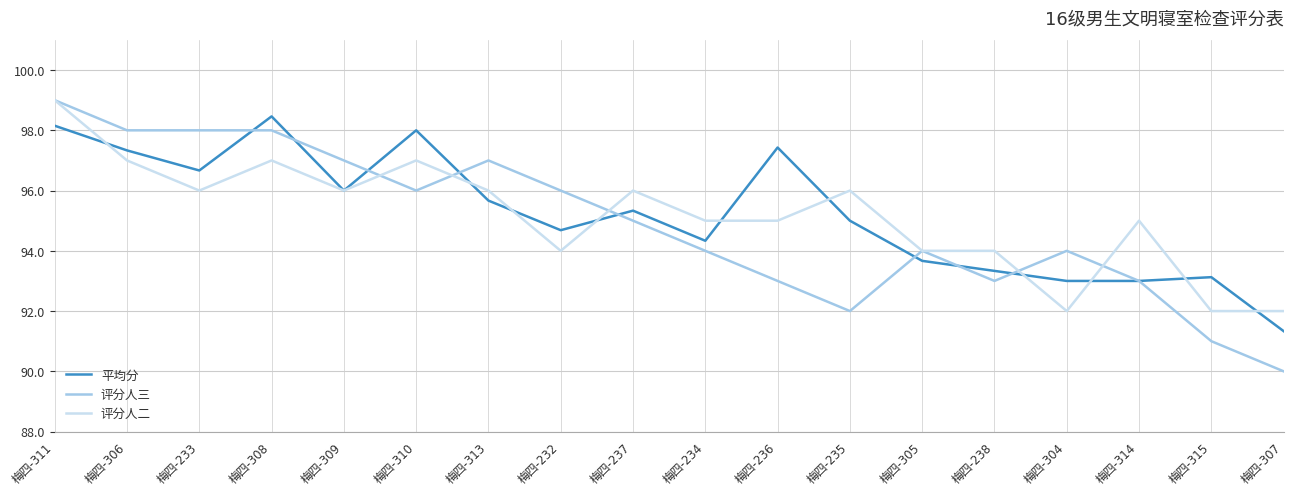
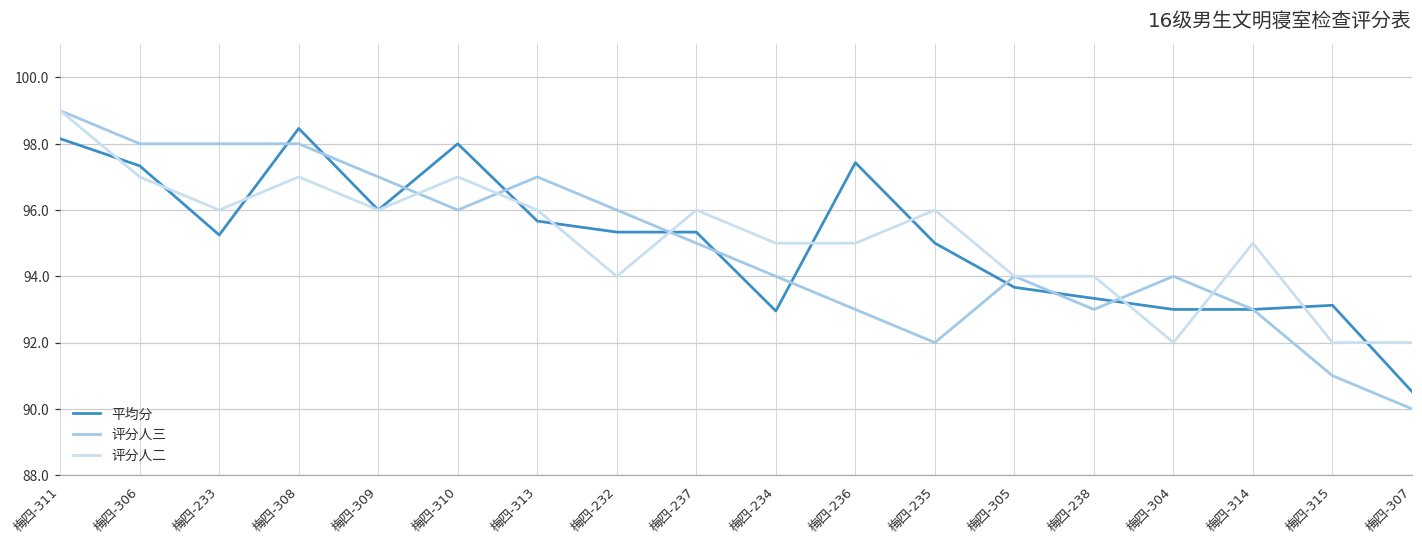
  {
    "平均分": {
      "梅四-311": 98.2,
      "梅四-306": 97.3,
-     "梅四-233": 96.7,
+     "梅四-233": 95.2,
      "梅四-308": 98.5,
      "梅四-310": 98.0,
      "梅四-313": 95.7,
-     "梅四-232": 94.7,
+     "梅四-232": 95.3,
      "梅四-237": 95.3,
-     "梅四-234": 94.3,
+     "梅四-234": 93.0,
      "梅四-236": 97.4,
      "梅四-235": 95.0,
      "梅四-305": 93.7,
      "梅四-238": 93.3,
      "梅四-304": 93.0,
      "梅四-315": 93.1,
-     "梅四-307": 91.3
+     "梅四-307": 90.5
    }
  }
